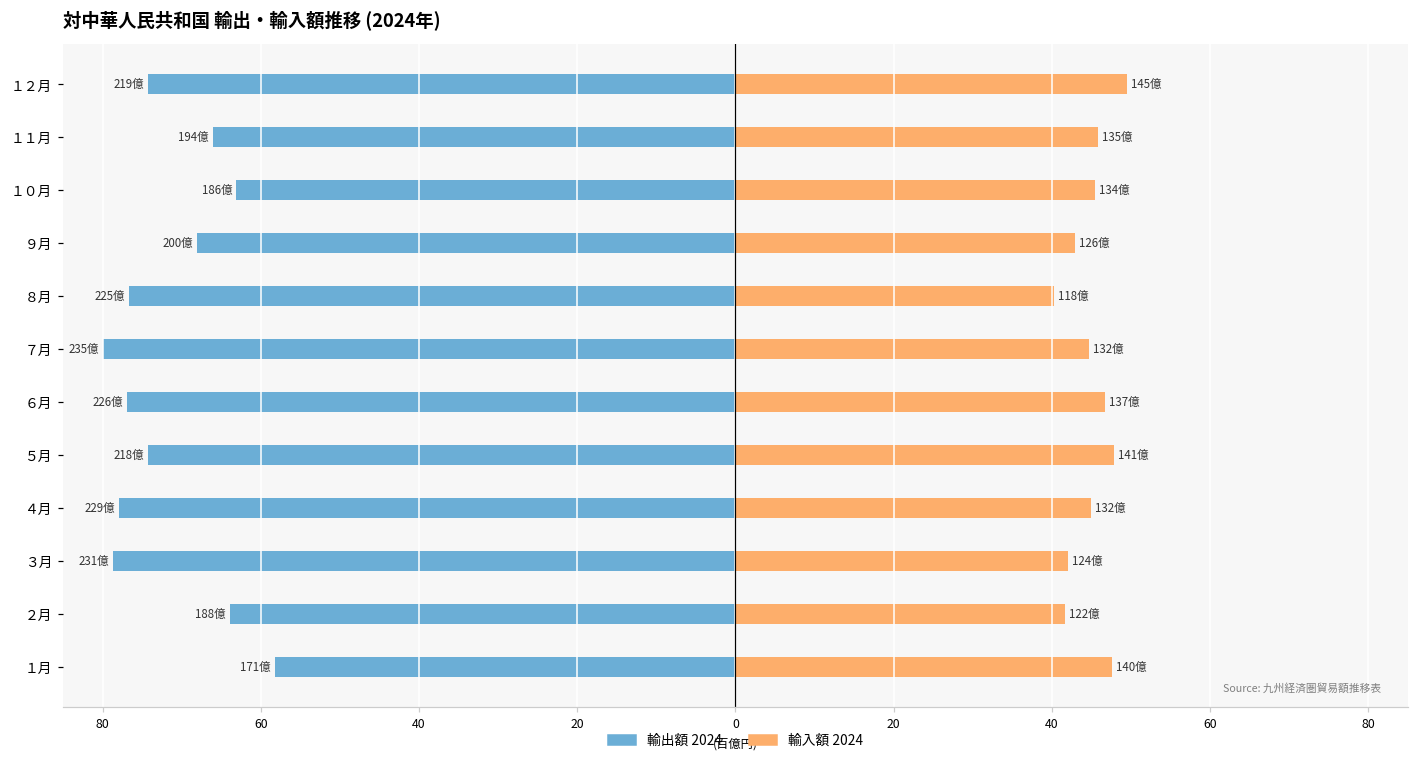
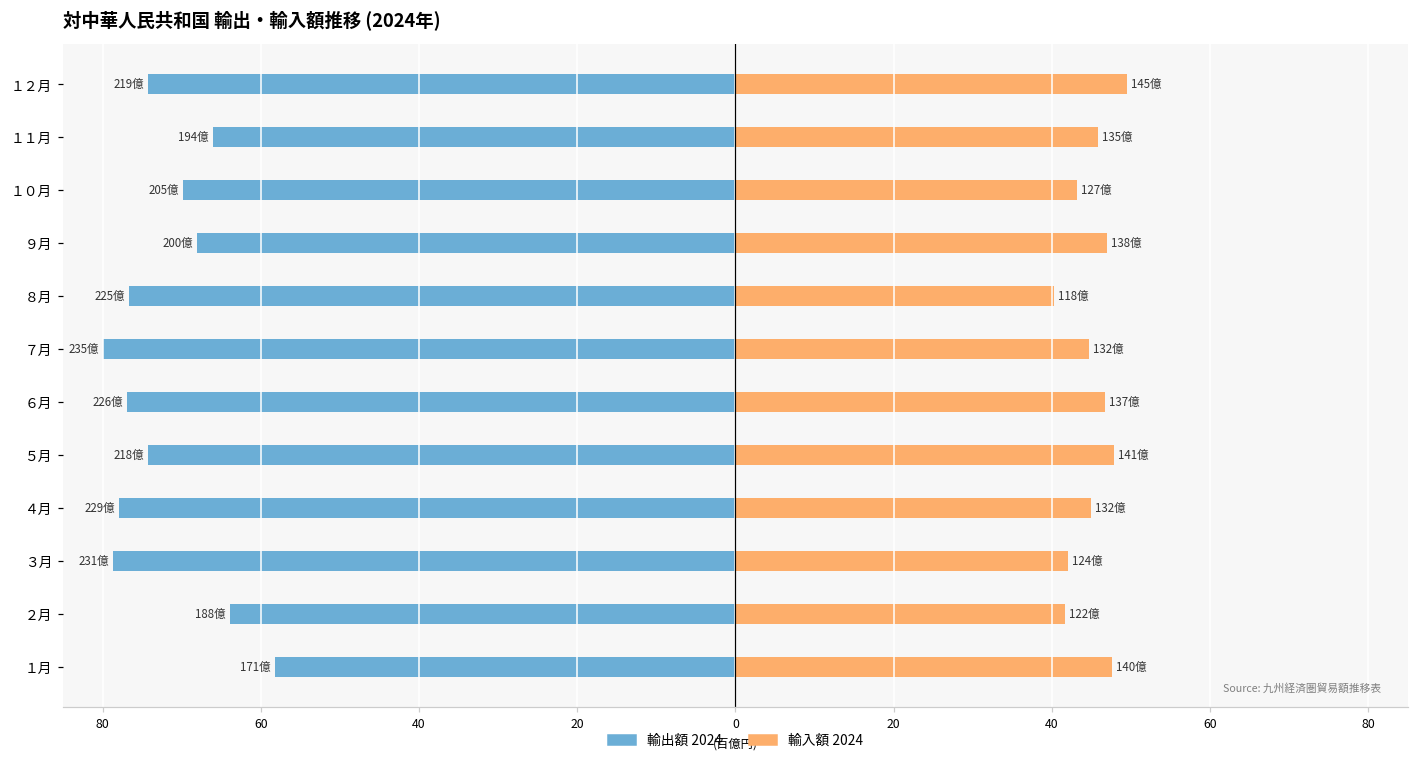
  {
    "輸出額 2024": {
-     "１０月": "186億"
+     "１０月": "205億"
    },
    "輸入額 2024": {
-     "１０月": "134億",
-     "９月": "126億"
+     "１０月": "127億",
+     "９月": "138億"
    }
  }
